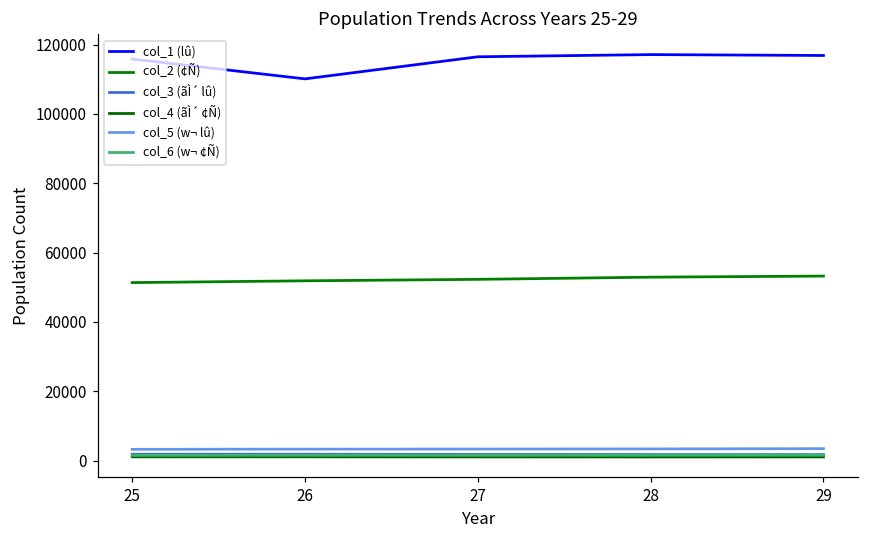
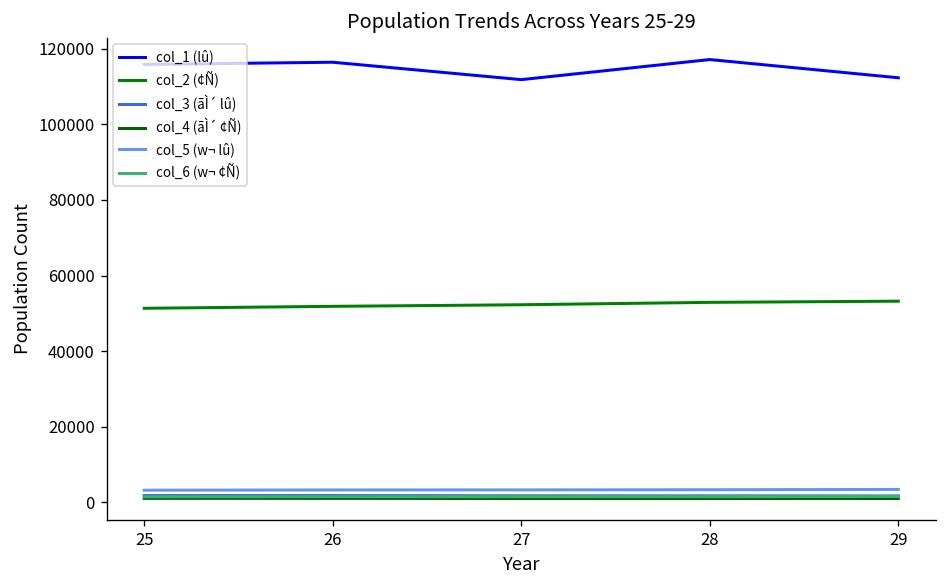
  {
    "col_1 (lû)": {
-     "26": 110000,
-     "27": 116000,
+     "26": 116000,
+     "27": 112000,
      "28": 117000,
-     "29": 117000
+     "29": 112000
    }
  }
